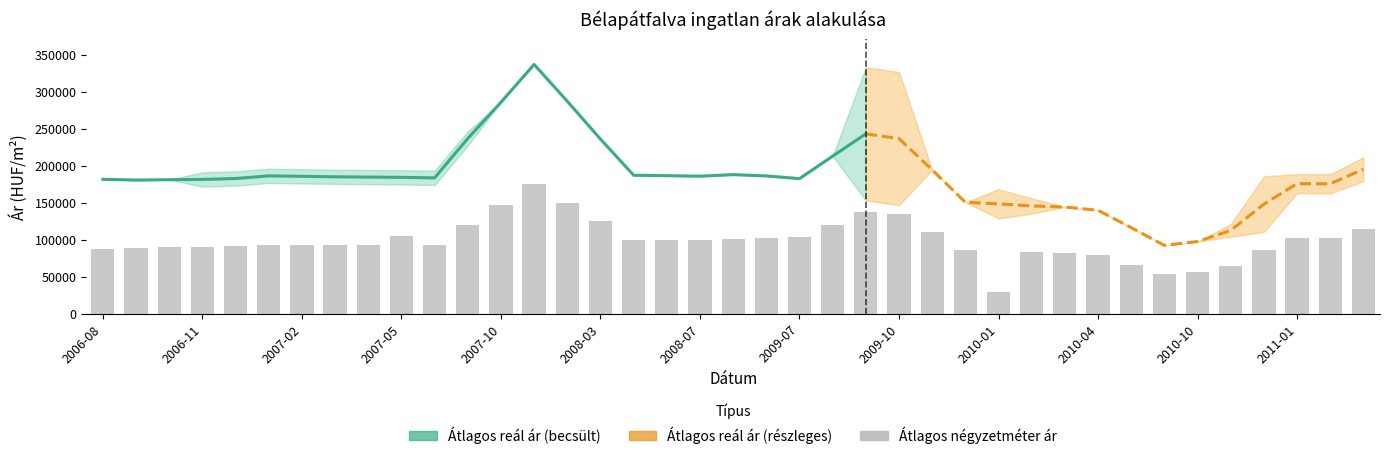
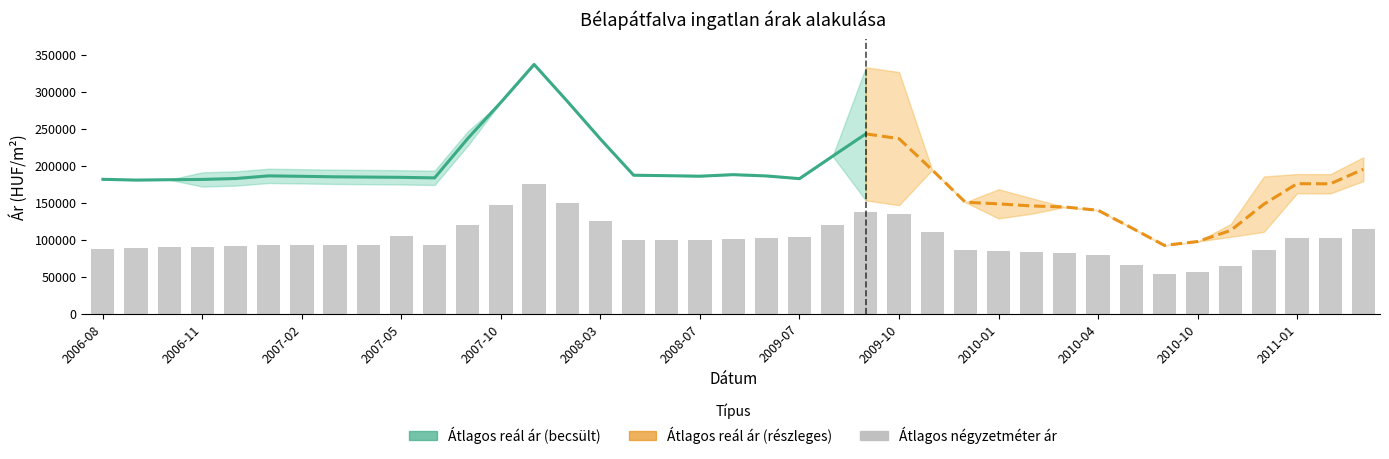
  {
    "Átlagos négyzetméter ár": {
      "2006-08": 90000,
      "2006-11": 90000,
      "2007-02": 90000,
      "2007-05": 110000,
      "2007-10": 150000,
      "2008-03": 130000,
      "2008-07": 100000,
      "2009-07": 100000,
      "2009-10": 130000,
-     "2010-01": 30000,
+     "2010-01": 80000,
      "2010-04": 80000,
      "2010-10": 60000,
      "2011-01": 100000
    }
  }
